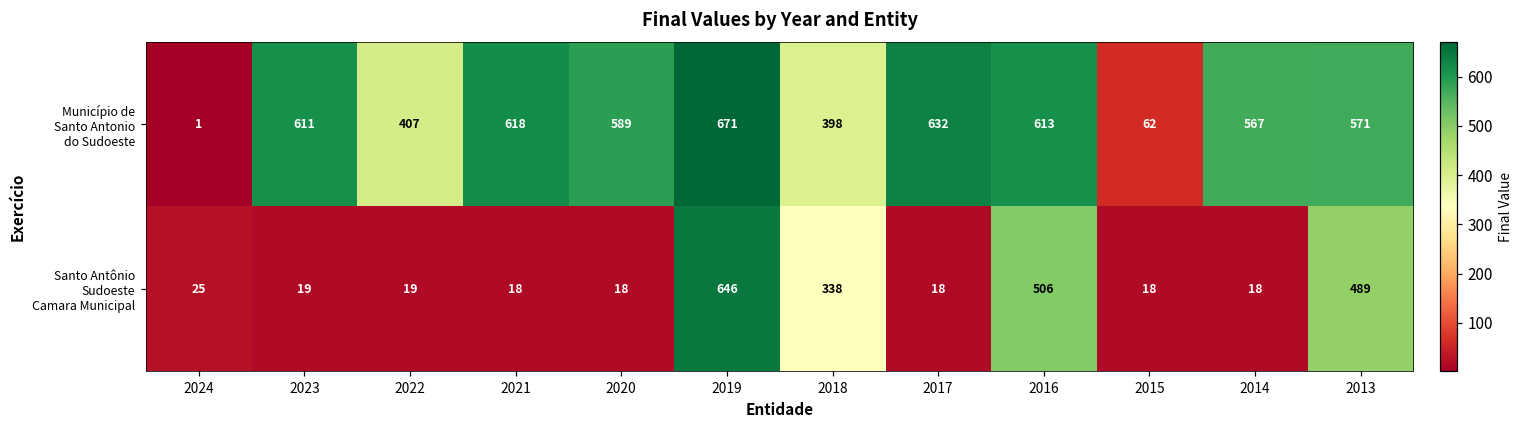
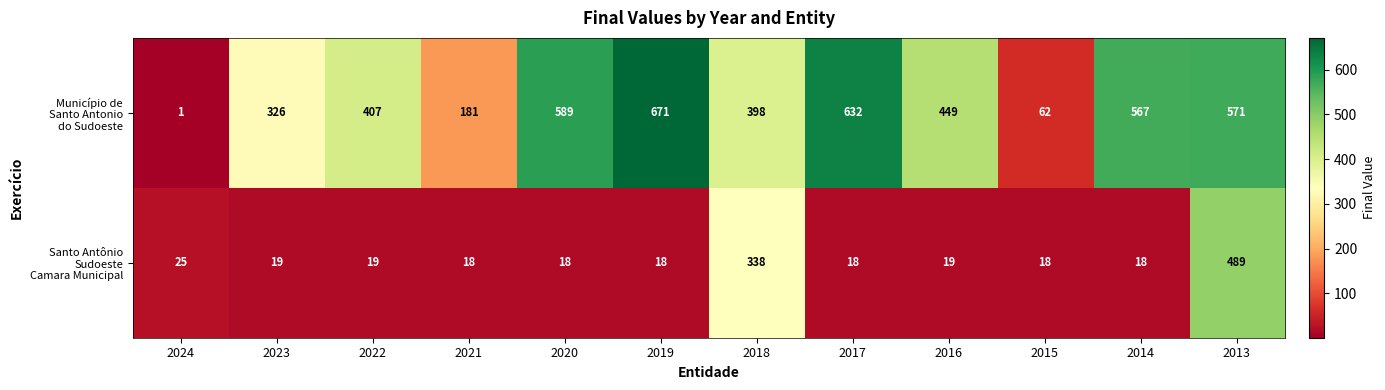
  {
    "Município de Santo Antonio do Sudoeste": {
      "2024": 1,
-     "2023": 611,
+     "2023": 326,
      "2022": 407,
-     "2021": 618,
+     "2021": 181,
      "2020": 589,
      "2019": 671,
      "2018": 398,
      "2017": 632,
-     "2016": 613,
+     "2016": 449,
      "2015": 62,
      "2014": 567,
      "2013": 571
    },
    "Santo Antônio Sudoeste Camara Municipal": {
      "2024": 25,
      "2023": 19,
      "2022": 19,
      "2021": 18,
      "2020": 18,
-     "2019": 646,
+     "2019": 18,
      "2018": 338,
      "2017": 18,
-     "2016": 506,
+     "2016": 19,
      "2015": 18,
      "2014": 18,
      "2013": 489
    }
  }
